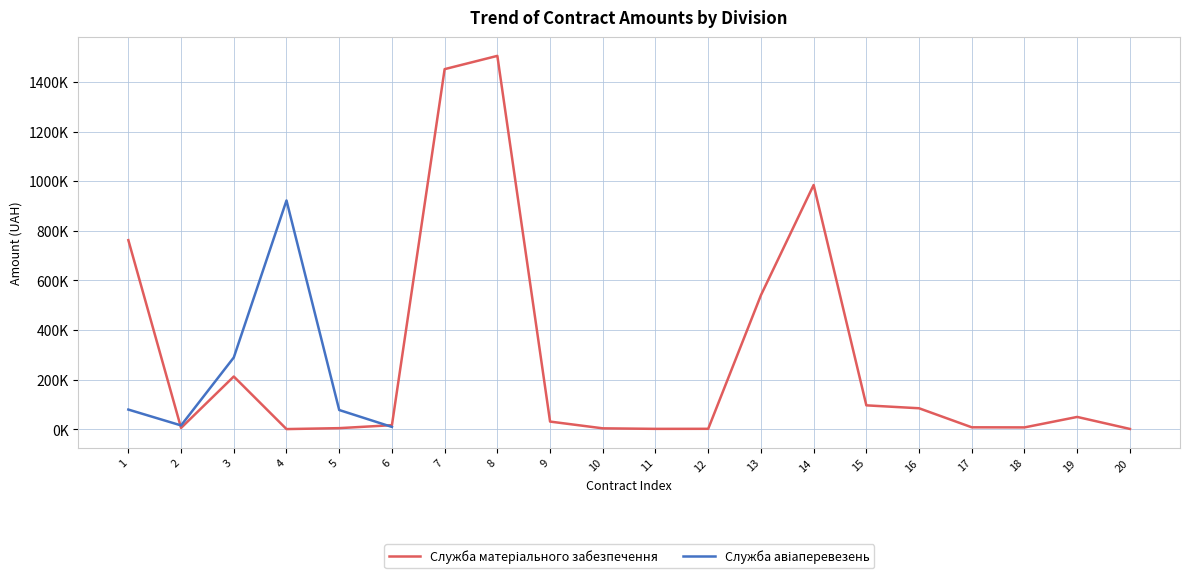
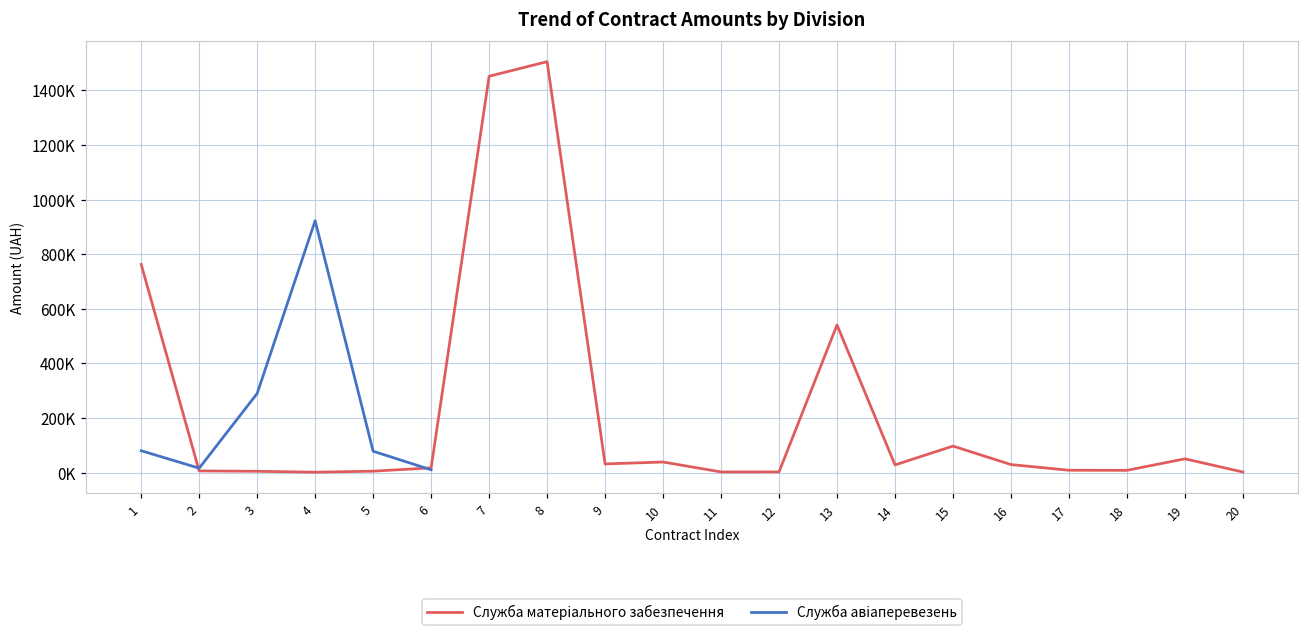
  {
    "Служба матеріального забезпечення": {
      "1": 760000,
-     "3": 210000,
+     "3": 0,
      "4": 0,
      "5": 10000,
      "7": 1450000,
      "8": 1510000,
      "9": 30000,
-     "10": 0,
+     "10": 40000,
      "11": 0,
      "12": 0,
      "13": 540000,
-     "14": 980000,
+     "14": 30000,
      "15": 100000,
-     "16": 90000,
+     "16": 30000,
      "17": 10000,
      "18": 10000,
      "19": 50000,
      "20": 0
    },
    "Служба авіаперевезень": {
      "1": 80000,
      "3": 290000,
      "4": 920000,
      "5": 80000
    }
  }
